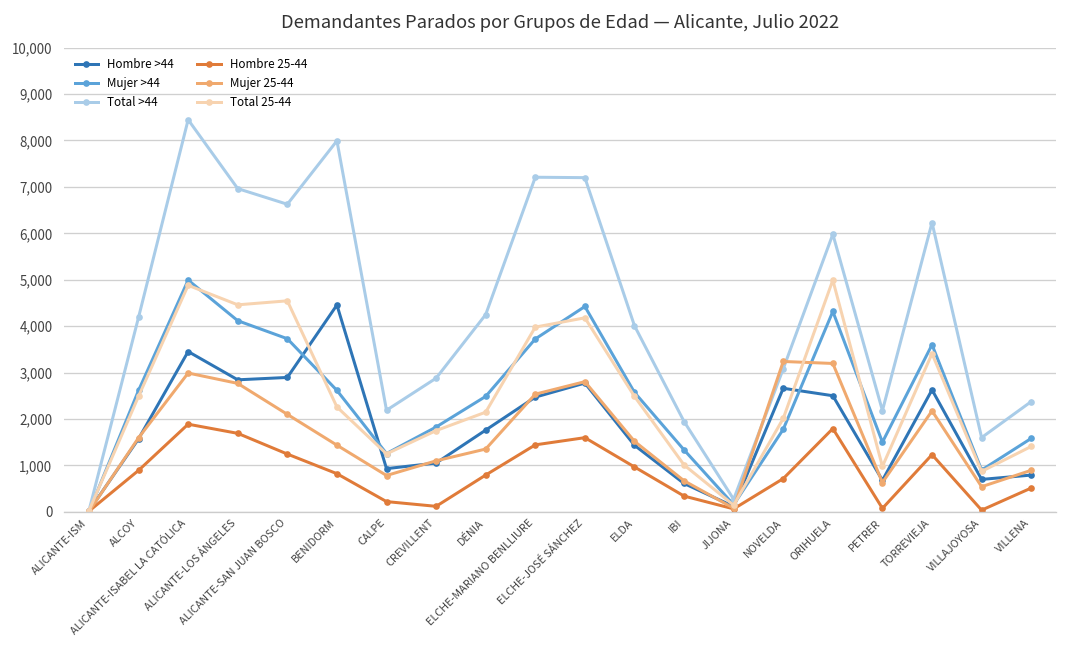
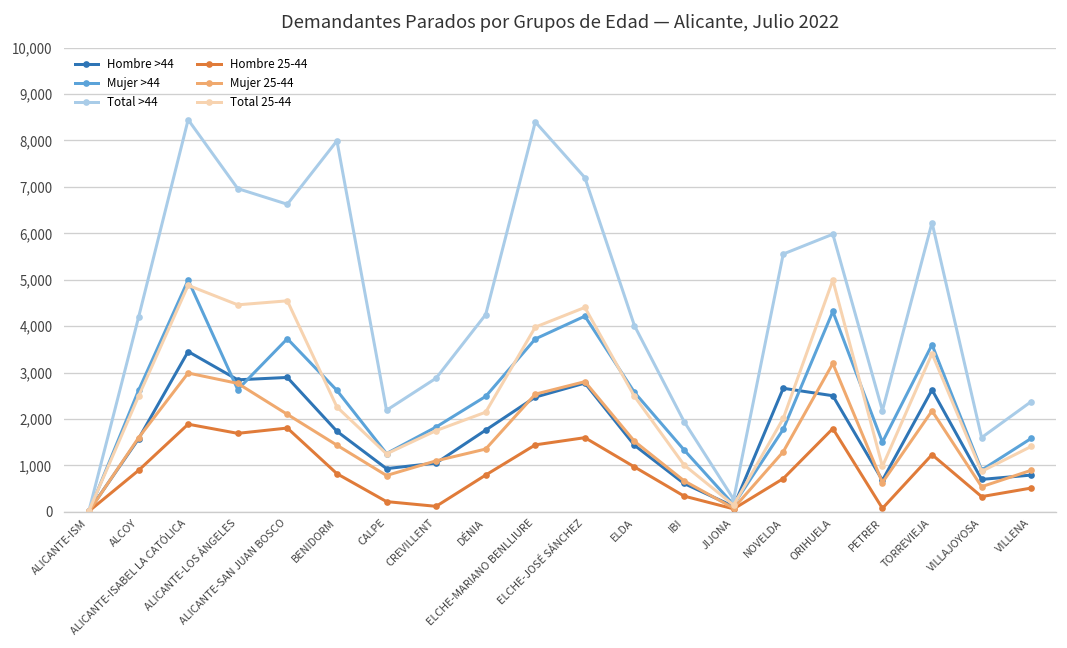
  {
    "Hombre >44": {
      "ALICANTE-ISABEL LA CATÓLICA": "3,500",
      "ALICANTE-LOS ÁNGELES": "2,800",
      "ALICANTE-SAN JUAN BOSCO": "2,900",
-     "BENIDORM": "4,500",
+     "BENIDORM": "1,700",
      "CALPE": "900",
      "DÉNIA": "1,800",
      "ELDA": "1,400",
      "NOVELDA": "2,700",
      "ORIHUELA": "2,500",
      "TORREVIEJA": "2,600",
      "VILLAJOYOSA": "700",
      "VILLENA": "800"
    },
    "Mujer >44": {
      "ALCOY": "2,600",
      "ALICANTE-ISABEL LA CATÓLICA": "5,000",
-     "ALICANTE-LOS ÁNGELES": "4,100",
+     "ALICANTE-LOS ÁNGELES": "2,600",
      "ALICANTE-SAN JUAN BOSCO": "3,700",
      "BENIDORM": "2,600",
      "CREVILLENT": "1,800",
      "DÉNIA": "2,500",
      "ELCHE-MARIANO BENLLIURE": "3,700",
-     "ELCHE-JOSÉ SÁNCHEZ": "4,400",
+     "ELCHE-JOSÉ SÁNCHEZ": "4,200",
      "ELDA": "2,600",
      "IBI": "1,300",
      "NOVELDA": "1,800",
      "ORIHUELA": "4,300",
      "PETRER": "1,500",
      "TORREVIEJA": "3,600",
      "VILLENA": "1,600"
    },
    "Total >44": {
      "ALCOY": "4,200",
      "ALICANTE-ISABEL LA CATÓLICA": "8,400",
      "ALICANTE-LOS ÁNGELES": "7,000",
      "ALICANTE-SAN JUAN BOSCO": "6,600",
      "BENIDORM": "8,000",
      "CALPE": "2,200",
      "CREVILLENT": "2,900",
      "DÉNIA": "4,300",
-     "ELCHE-MARIANO BENLLIURE": "7,200",
+     "ELCHE-MARIANO BENLLIURE": "8,400",
      "ELCHE-JOSÉ SÁNCHEZ": "7,200",
      "ELDA": "4,000",
      "IBI": "1,900",
      "JIJONA": "300",
-     "NOVELDA": "3,100",
+     "NOVELDA": "5,600",
      "ORIHUELA": "6,000",
      "PETRER": "2,200",
      "TORREVIEJA": "6,200",
      "VILLAJOYOSA": "1,600",
      "VILLENA": "2,400"
    },
    "Hombre 25-44": {
      "ALCOY": "900",
      "ALICANTE-ISABEL LA CATÓLICA": "1,900",
      "ALICANTE-LOS ÁNGELES": "1,700",
-     "ALICANTE-SAN JUAN BOSCO": "1,200",
+     "ALICANTE-SAN JUAN BOSCO": "1,800",
      "BENIDORM": "800",
      "CALPE": "200",
      "CREVILLENT": "100",
      "DÉNIA": "800",
      "ELCHE-MARIANO BENLLIURE": "1,400",
      "ELCHE-JOSÉ SÁNCHEZ": "1,600",
      "ELDA": "1,000",
      "IBI": "300",
      "NOVELDA": "700",
      "ORIHUELA": "1,800",
      "PETRER": "100",
      "TORREVIEJA": "1,200",
-     "VILLAJOYOSA": "0",
+     "VILLAJOYOSA": "300",
      "VILLENA": "500"
    },
    "Mujer 25-44": {
      "ALICANTE-ISABEL LA CATÓLICA": "3,000",
      "ALICANTE-LOS ÁNGELES": "2,800",
      "ALICANTE-SAN JUAN BOSCO": "2,100",
      "BENIDORM": "1,400",
      "CALPE": "800",
      "DÉNIA": "1,400",
      "ELDA": "1,500",
-     "NOVELDA": "3,200",
+     "NOVELDA": "1,300",
      "ORIHUELA": "3,200",
      "TORREVIEJA": "2,200",
      "VILLAJOYOSA": "500",
      "VILLENA": "900"
    },
    "Total 25-44": {
      "ALCOY": "2,500",
      "ALICANTE-ISABEL LA CATÓLICA": "4,900",
      "ALICANTE-LOS ÁNGELES": "4,500",
      "ALICANTE-SAN JUAN BOSCO": "4,500",
      "BENIDORM": "2,300",
      "CREVILLENT": "1,800",
      "DÉNIA": "2,100",
      "ELCHE-MARIANO BENLLIURE": "4,000",
-     "ELCHE-JOSÉ SÁNCHEZ": "4,200",
+     "ELCHE-JOSÉ SÁNCHEZ": "4,400",
      "ELDA": "2,500",
      "IBI": "1,000",
      "NOVELDA": "2,000",
      "ORIHUELA": "5,000",
      "PETRER": "1,000",
      "TORREVIEJA": "3,400",
      "VILLENA": "1,400"
    }
  }
